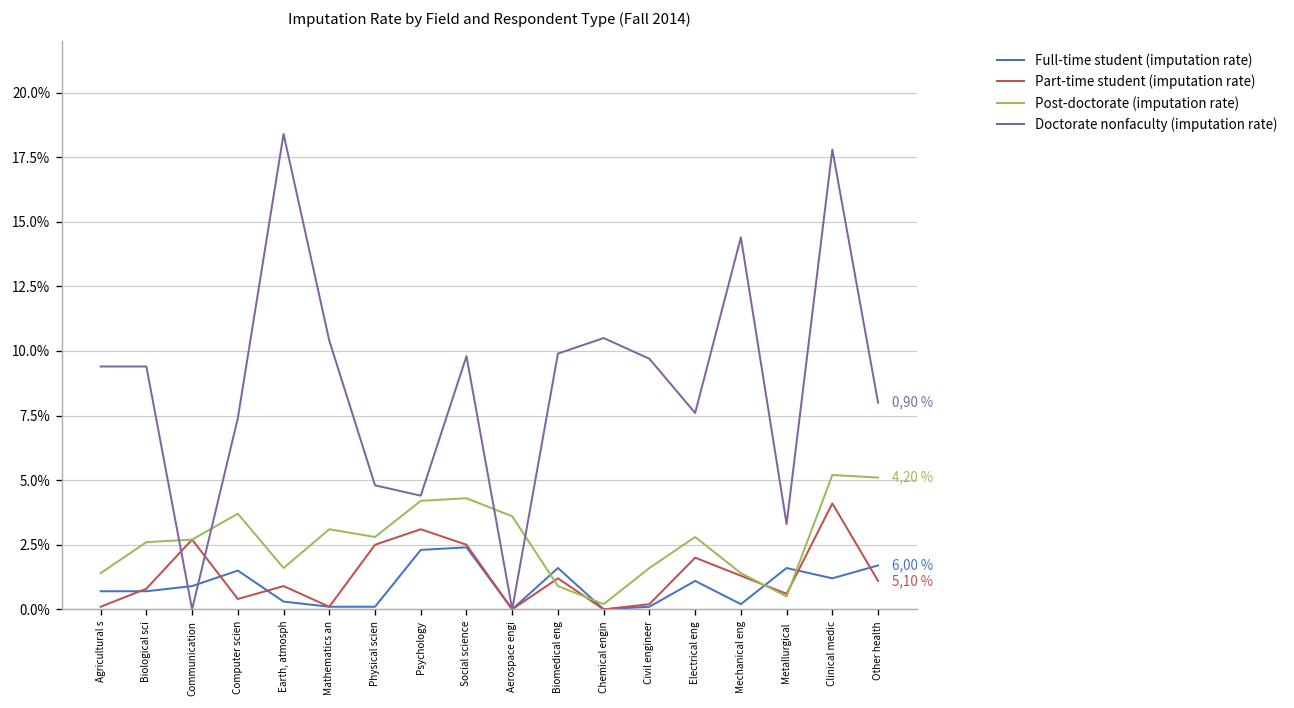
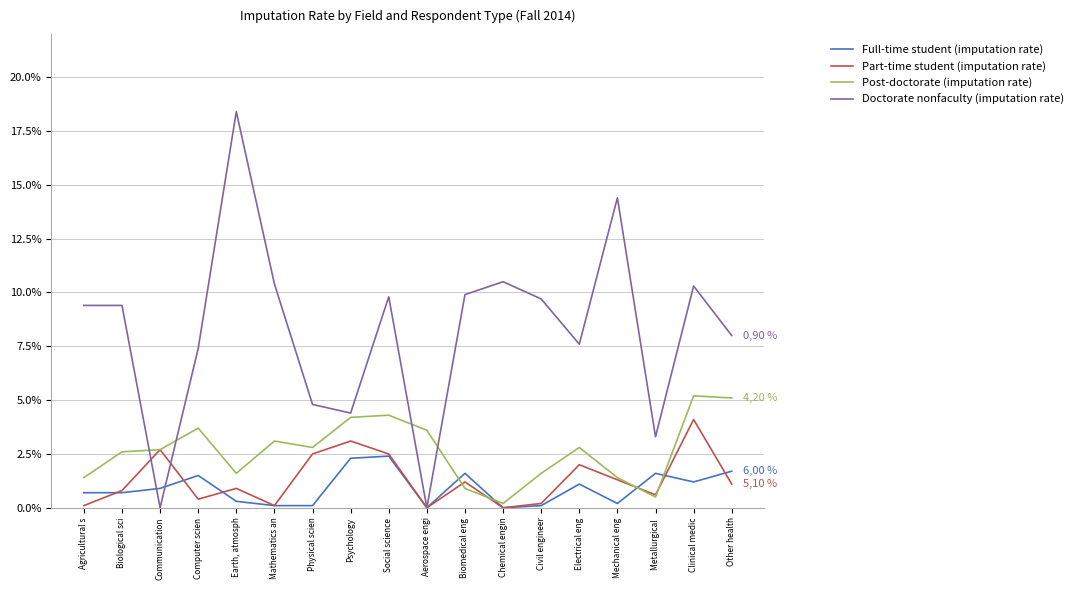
  {
    "Full-time student (imputation rate)": {
      "Agricultural s": "0.7%",
      "Communication": "0.9%",
      "Computer scien": "1.5%",
      "Earth, atmosph": "0.3%",
      "Physical scien": "0.1%",
      "Psychology": "2.3%",
      "Biomedical eng": "1.6%",
      "Electrical eng": "1.1%",
      "Mechanical eng": "0.2%",
      "Metallurgical": "1.6%",
      "Clinical medic": "1.2%"
    },
    "Part-time student (imputation rate)": {
      "Agricultural s": "0.1%",
      "Computer scien": "0.4%",
      "Earth, atmosph": "0.9%",
      "Physical scien": "2.5%",
      "Psychology": "3.1%",
      "Biomedical eng": "1.2%",
      "Electrical eng": "2.0%",
      "Clinical medic": "4.1%"
    },
    "Post-doctorate (imputation rate)": {
      "Agricultural s": "1.4%",
      "Biological sci": "2.6%",
      "Computer scien": "3.7%",
      "Earth, atmosph": "1.6%",
      "Mathematics an": "3.1%",
      "Physical scien": "2.8%",
      "Psychology": "4.2%",
      "Social science": "4.3%",
      "Aerospace engi": "3.6%",
      "Biomedical eng": "0.9%",
      "Chemical engin": "0.2%",
      "Civil engineer": "1.6%",
      "Electrical eng": "2.8%",
      "Clinical medic": "5.2%"
    },
    "Doctorate nonfaculty (imputation rate)": {
      "Agricultural s": "9.4%",
      "Biological sci": "9.4%",
      "Communication": "0.0%",
      "Computer scien": "7.4%",
      "Earth, atmosph": "18.4%",
      "Mathematics an": "10.4%",
      "Physical scien": "4.8%",
      "Psychology": "4.4%",
      "Social science": "9.8%",
      "Biomedical eng": "9.9%",
      "Chemical engin": "10.5%",
      "Civil engineer": "9.7%",
      "Electrical eng": "7.6%",
      "Mechanical eng": "14.4%",
      "Metallurgical": "3.3%",
-     "Clinical medic": "17.8%"
+     "Clinical medic": "10.3%"
    }
  }
